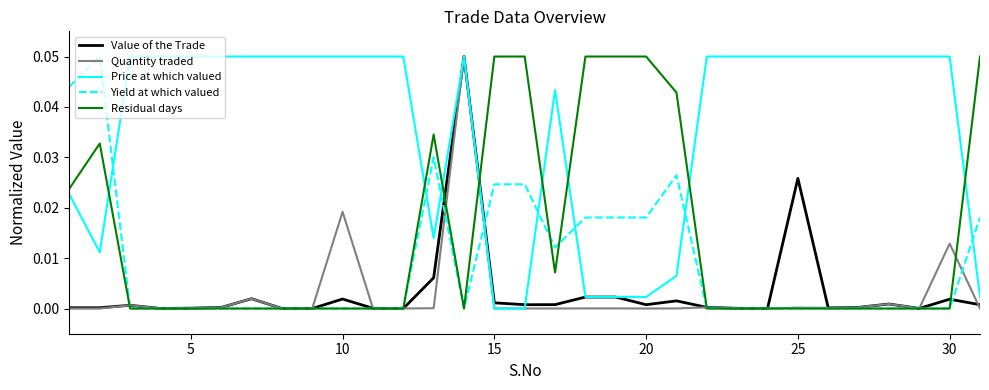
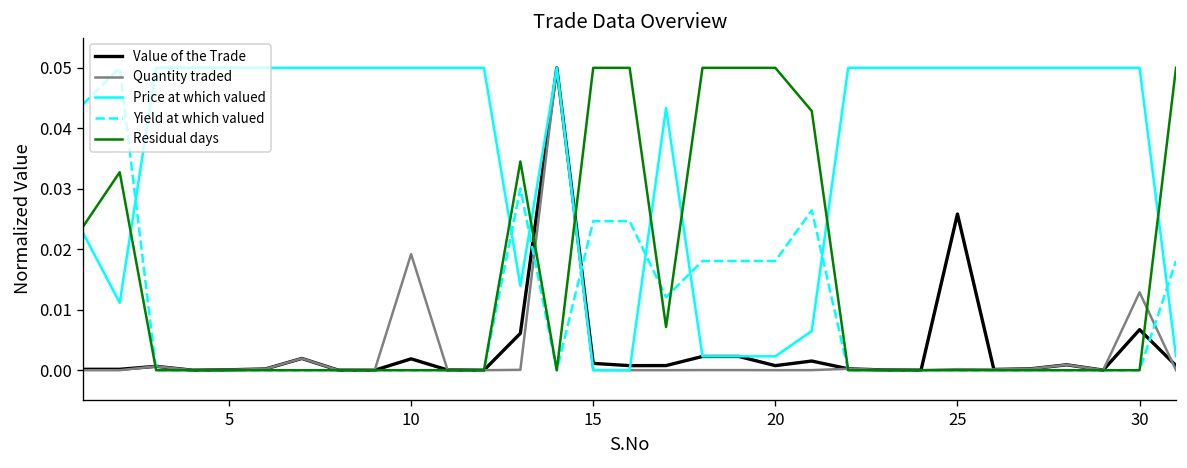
  {
    "Value of the Trade": {
      "10": 0.002,
      "15": 0.001,
      "20": 0.001,
      "25": 0.026,
-     "30": 0.002
+     "30": 0.007
    },
    "Quantity traded": {
      "10": 0.019,
      "20": 0.000,
      "30": 0.013
    },
    "Residual days": {
      "15": 0.050,
      "20": 0.050
    }
  }
